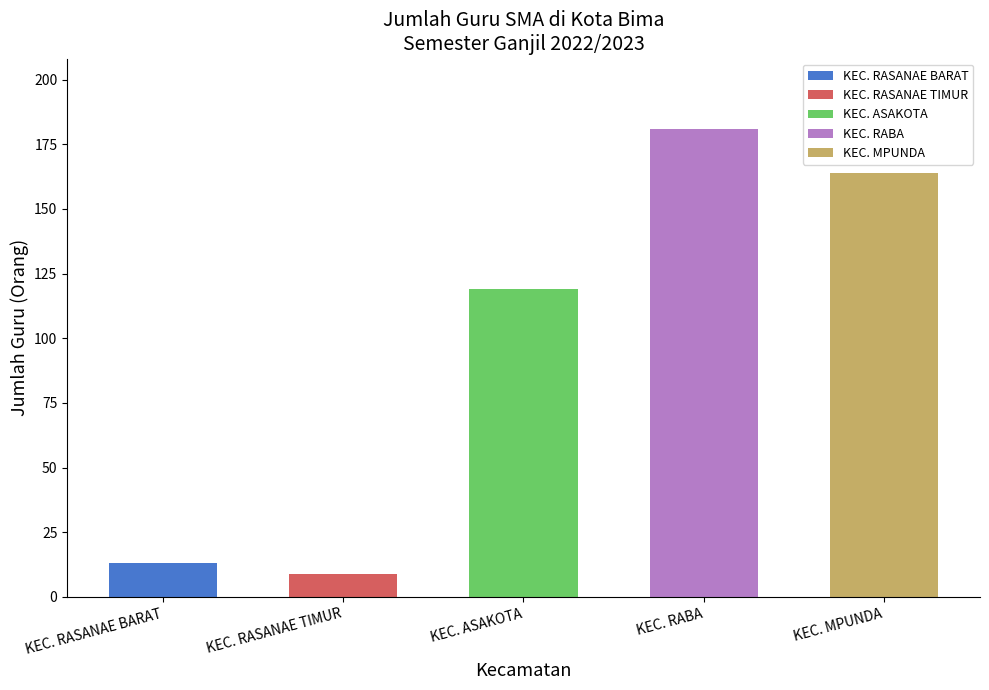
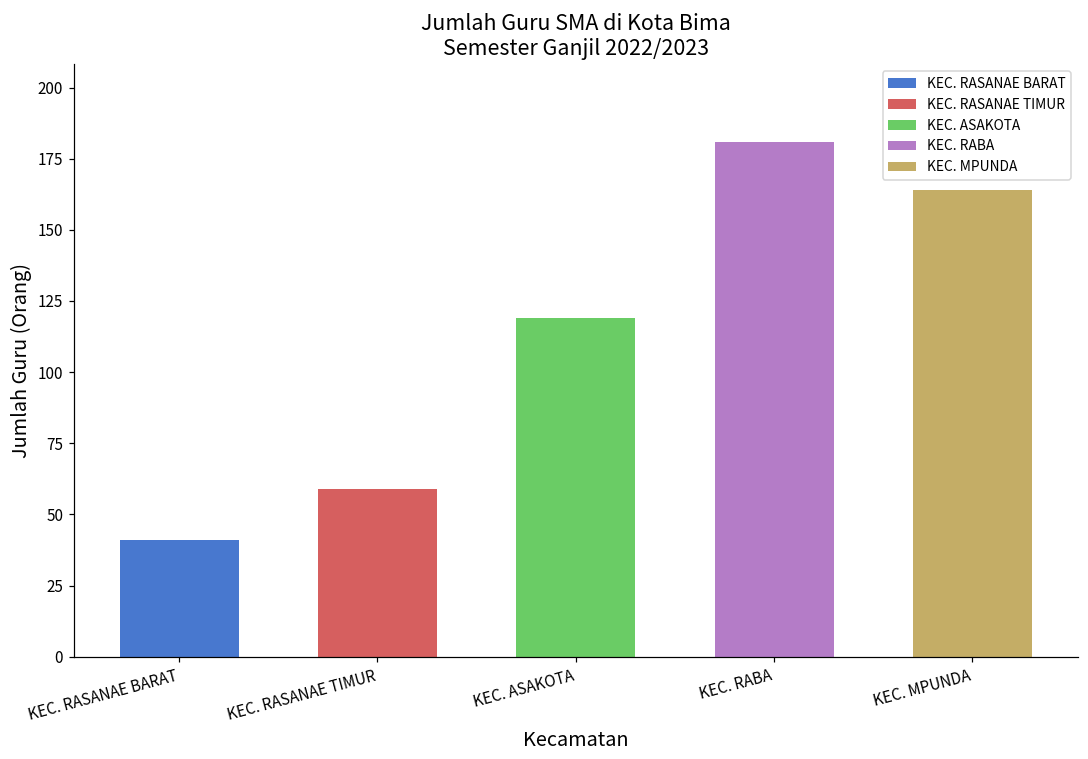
  {
-   "KEC. RASANAE BARAT": 13,
-   "KEC. RASANAE TIMUR": 9,
+   "KEC. RASANAE BARAT": 41,
+   "KEC. RASANAE TIMUR": 59,
    "KEC. ASAKOTA": 119,
    "KEC. RABA": 181,
    "KEC. MPUNDA": 164
  }
